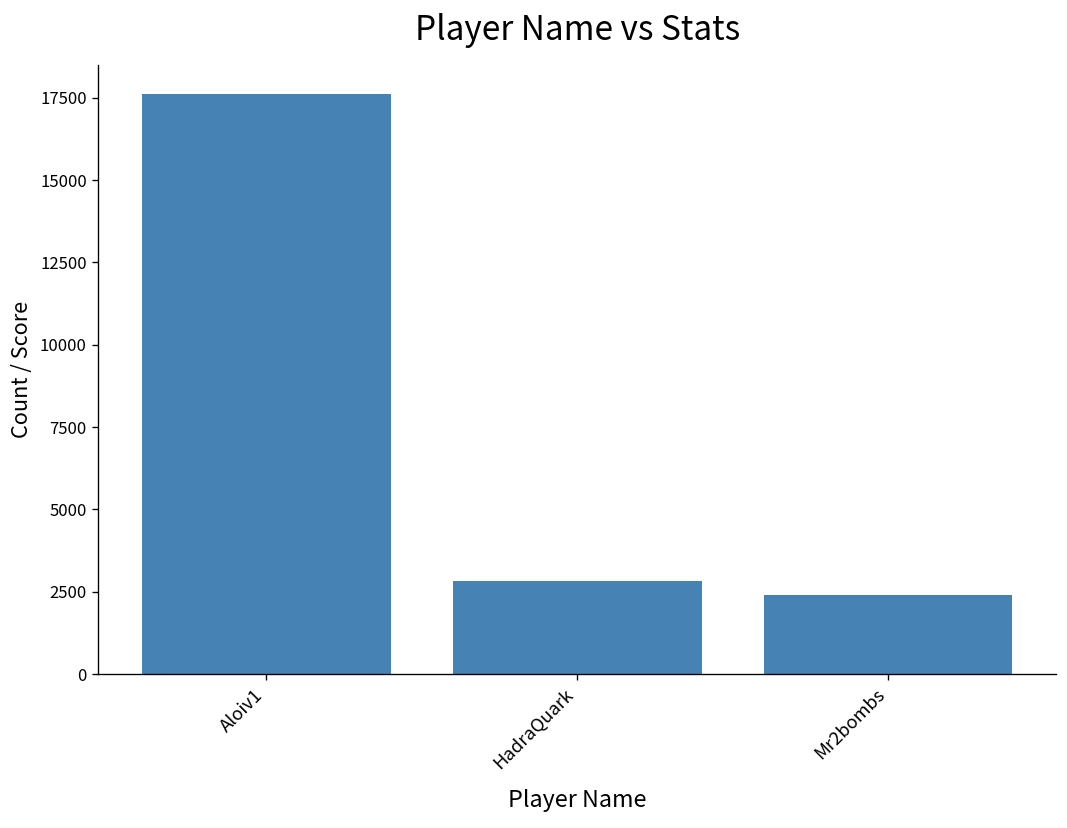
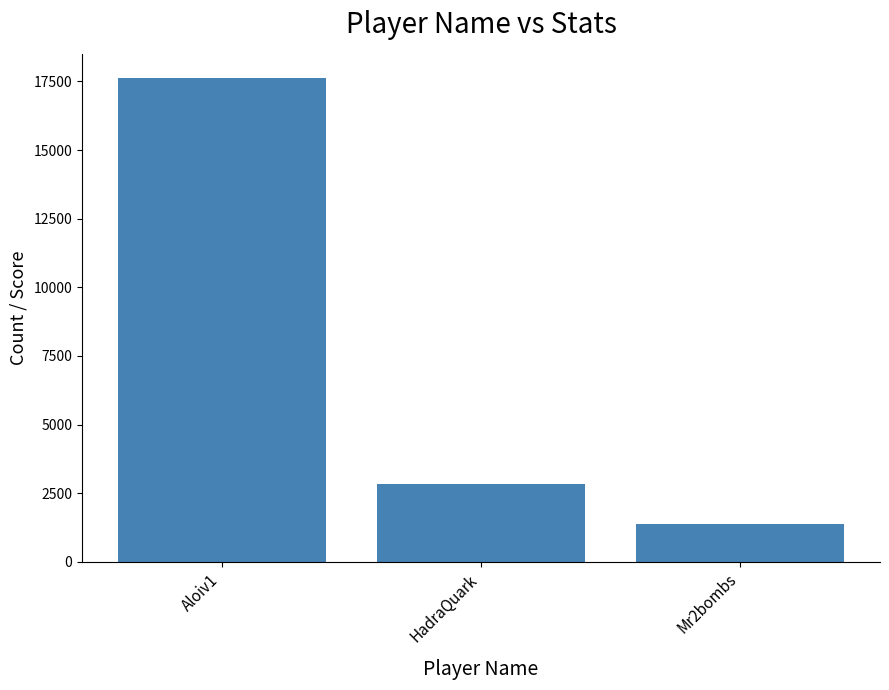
  {
    "Aloiv1": 17600,
    "HadraQuark": 2800,
-   "Mr2bombs": 2400
+   "Mr2bombs": 1400
  }
